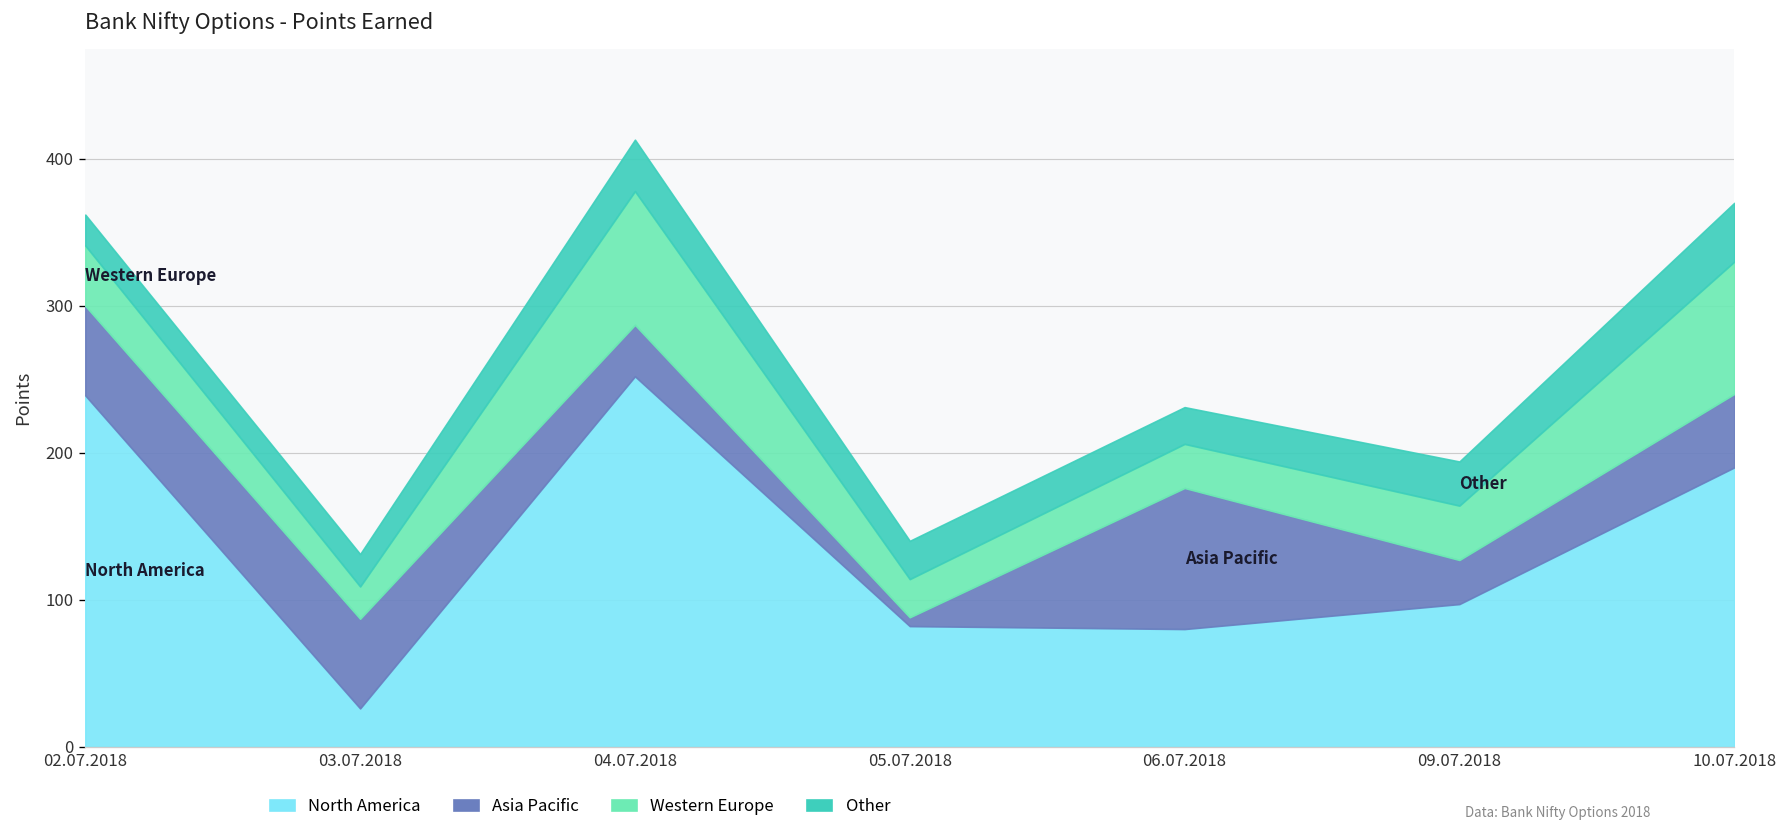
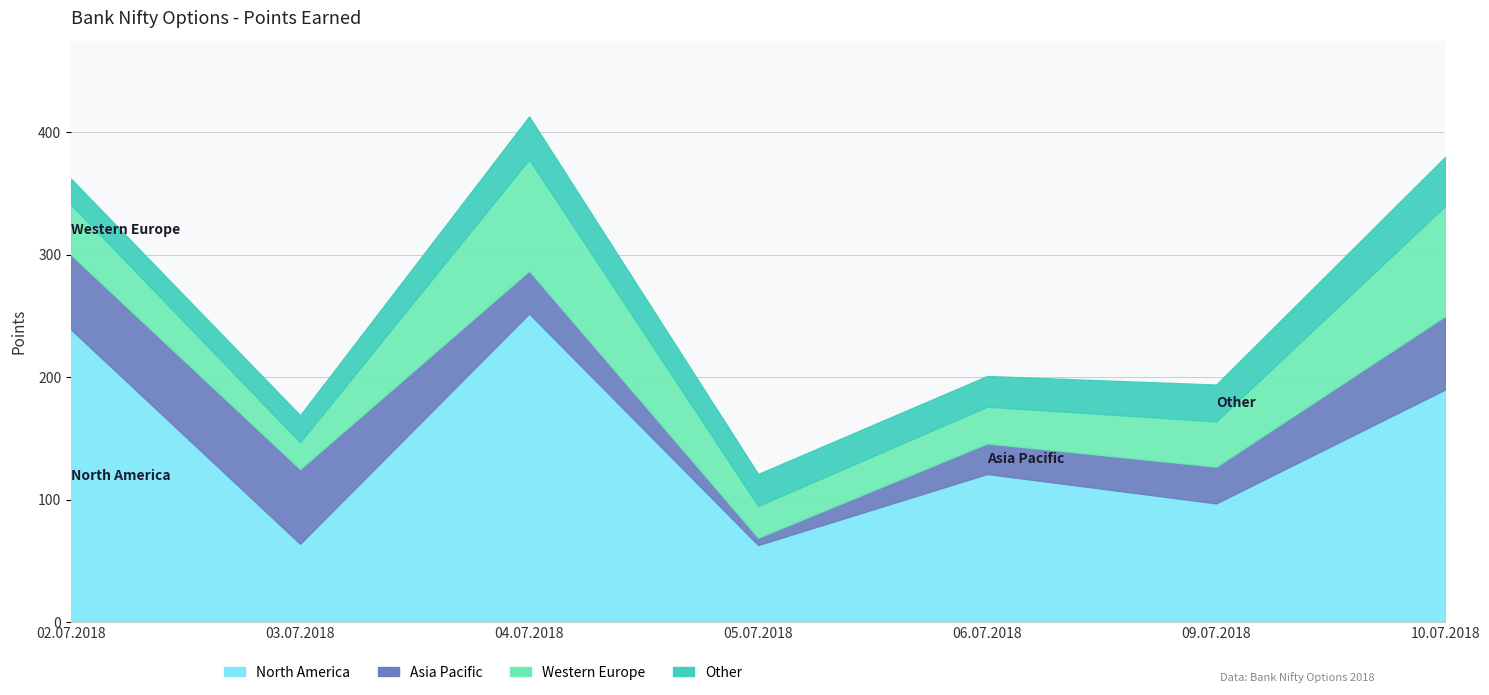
  {
    "North America": {
      "02.07.2018": 239,
-     "03.07.2018": 26,
+     "03.07.2018": 64,
      "04.07.2018": 252,
-     "05.07.2018": 82,
-     "06.07.2018": 80,
+     "05.07.2018": 63,
+     "06.07.2018": 121,
      "09.07.2018": 97,
      "10.07.2018": 190
    },
    "Asia Pacific": {
      "02.07.2018": 61,
      "03.07.2018": 61,
      "04.07.2018": 35,
      "05.07.2018": 6,
-     "06.07.2018": 96,
+     "06.07.2018": 25,
      "09.07.2018": 30,
-     "10.07.2018": 50
+     "10.07.2018": 60
    }
  }
